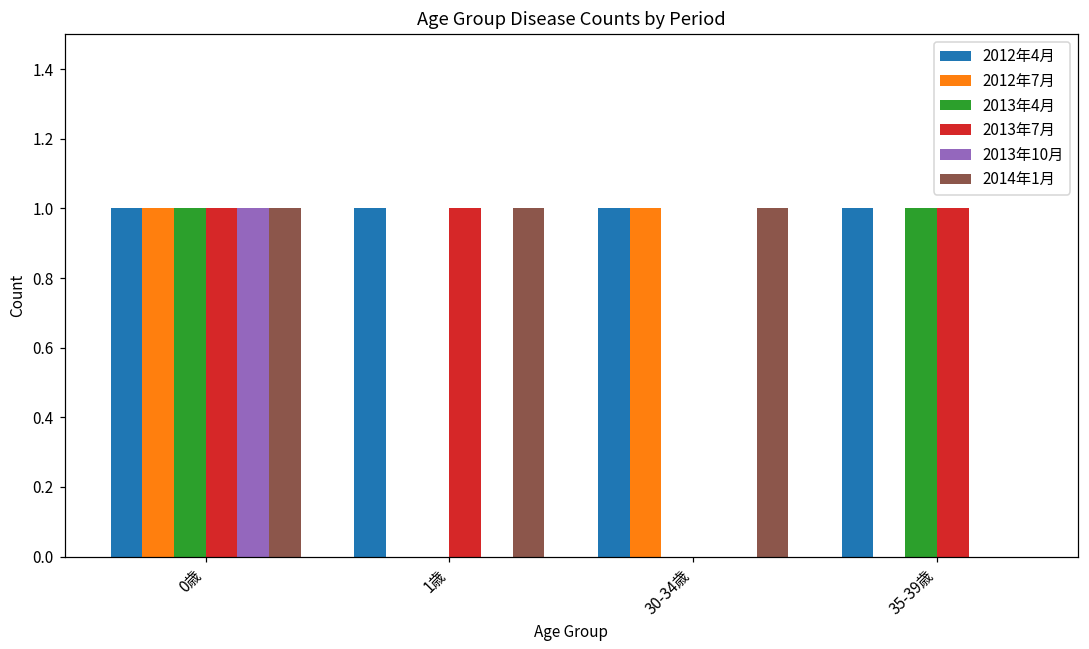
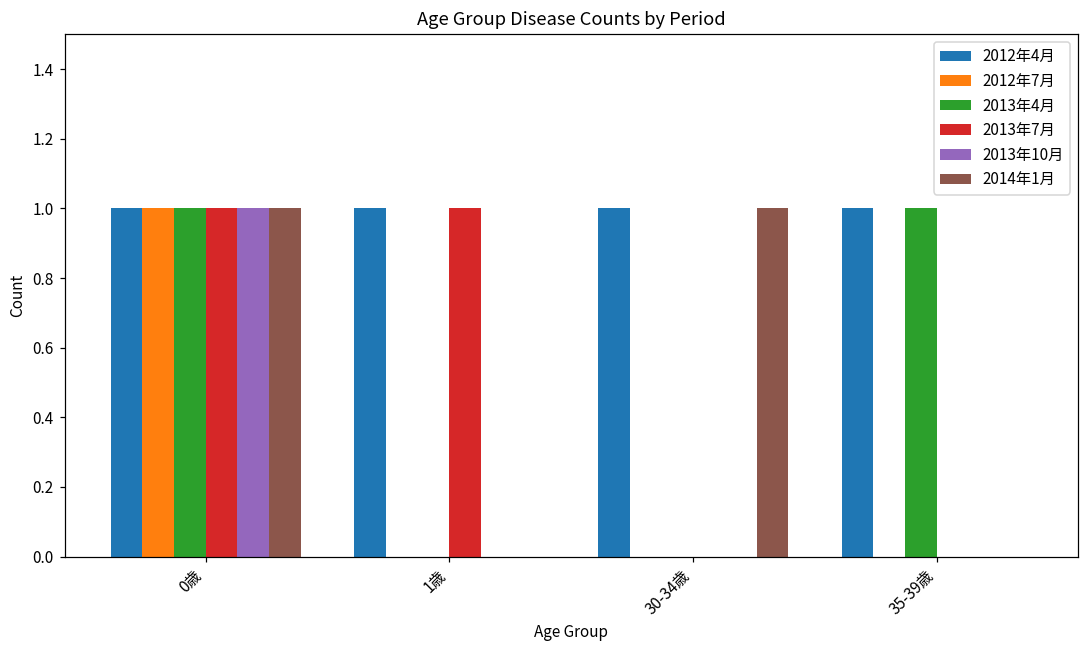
  {
    "2012年4月": {
      "0歳": 1,
      "1歳": 1,
      "30-34歳": 1,
      "35-39歳": 1
    },
    "2012年7月": {
      "0歳": 1,
      "1歳": 0,
-     "30-34歳": 1,
+     "30-34歳": 0,
      "35-39歳": 0
    },
    "2013年4月": {
      "0歳": 1,
      "1歳": 0,
      "30-34歳": 0,
      "35-39歳": 1
    },
    "2013年7月": {
      "0歳": 1,
      "1歳": 1,
      "30-34歳": 0,
-     "35-39歳": 1
+     "35-39歳": 0
    },
    "2013年10月": {
      "0歳": 1,
      "1歳": 0,
      "30-34歳": 0,
      "35-39歳": 0
    },
    "2014年1月": {
      "0歳": 1,
-     "1歳": 1,
+     "1歳": 0,
      "30-34歳": 1,
      "35-39歳": 0
    }
  }
